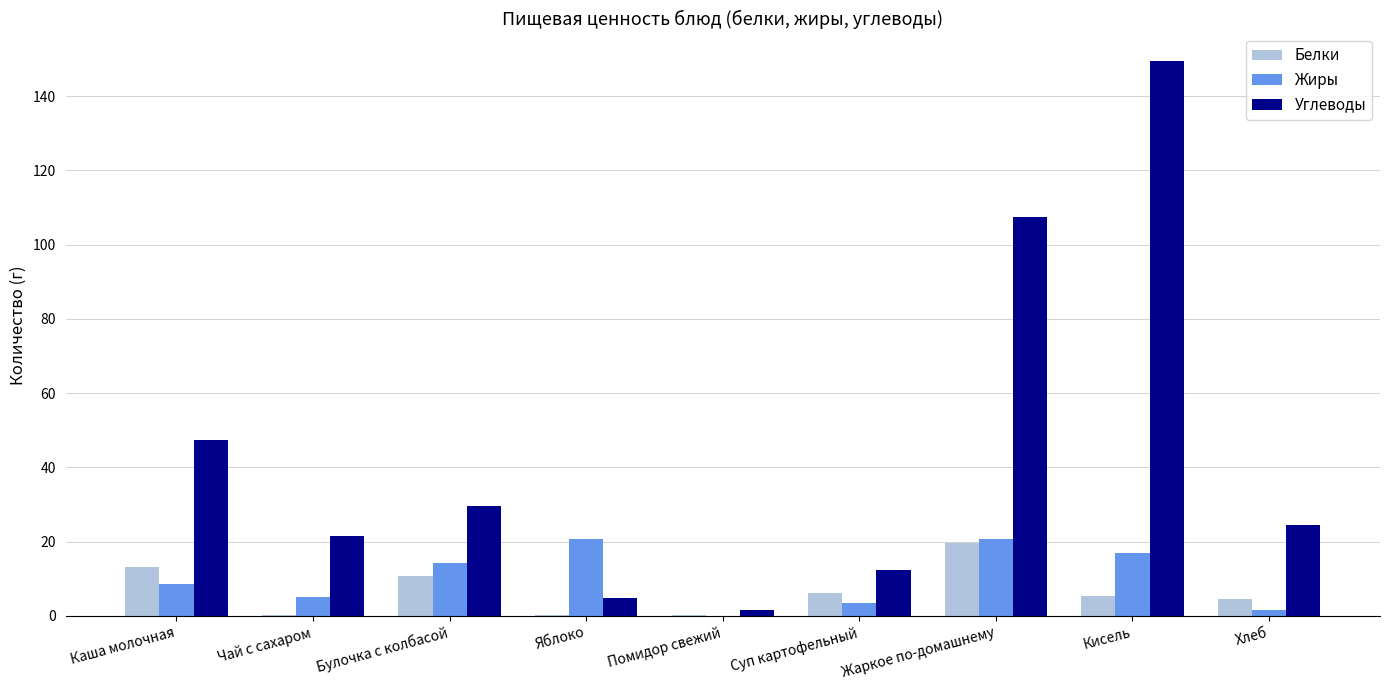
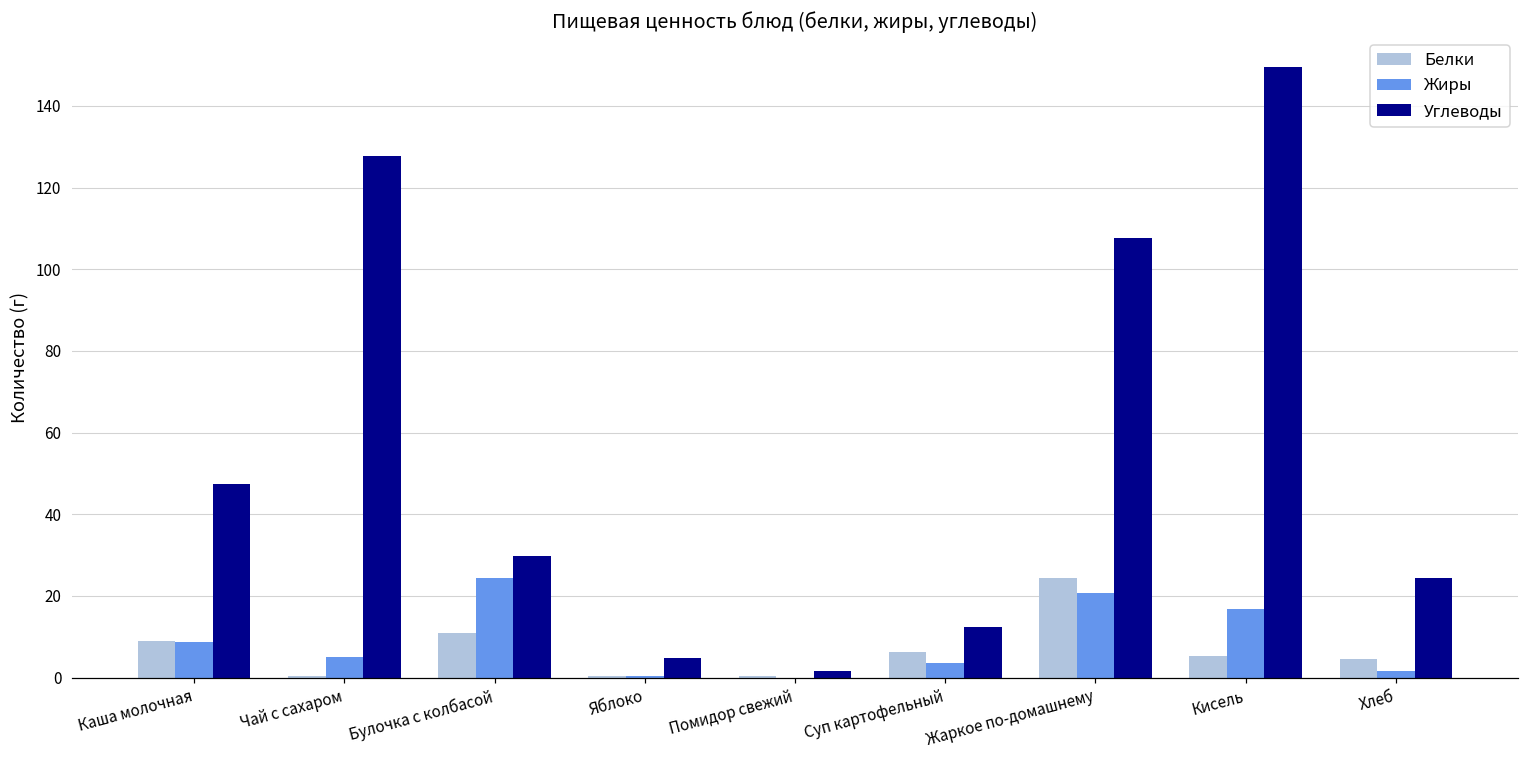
  {
    "Белки": {
-     "Каша молочная": 13,
+     "Каша молочная": 9,
      "Булочка с колбасой": 11,
      "Суп картофельный": 6,
-     "Жаркое по-домашнему": 20,
+     "Жаркое по-домашнему": 24,
      "Кисель": 5,
      "Хлеб": 5
    },
    "Жиры": {
      "Каша молочная": 9,
      "Чай с сахаром": 5,
-     "Булочка с колбасой": 14,
-     "Яблоко": 21,
+     "Булочка с колбасой": 24,
+     "Яблоко": 0,
      "Помидор свежий": 0,
      "Суп картофельный": 4,
      "Жаркое по-домашнему": 21,
      "Кисель": 17,
      "Хлеб": 2
    },
    "Углеводы": {
      "Каша молочная": 47,
-     "Чай с сахаром": 22,
+     "Чай с сахаром": 128,
      "Булочка с колбасой": 30,
      "Яблоко": 5,
      "Помидор свежий": 2,
      "Суп картофельный": 12,
      "Жаркое по-домашнему": 108,
      "Кисель": 149,
      "Хлеб": 25
    }
  }
